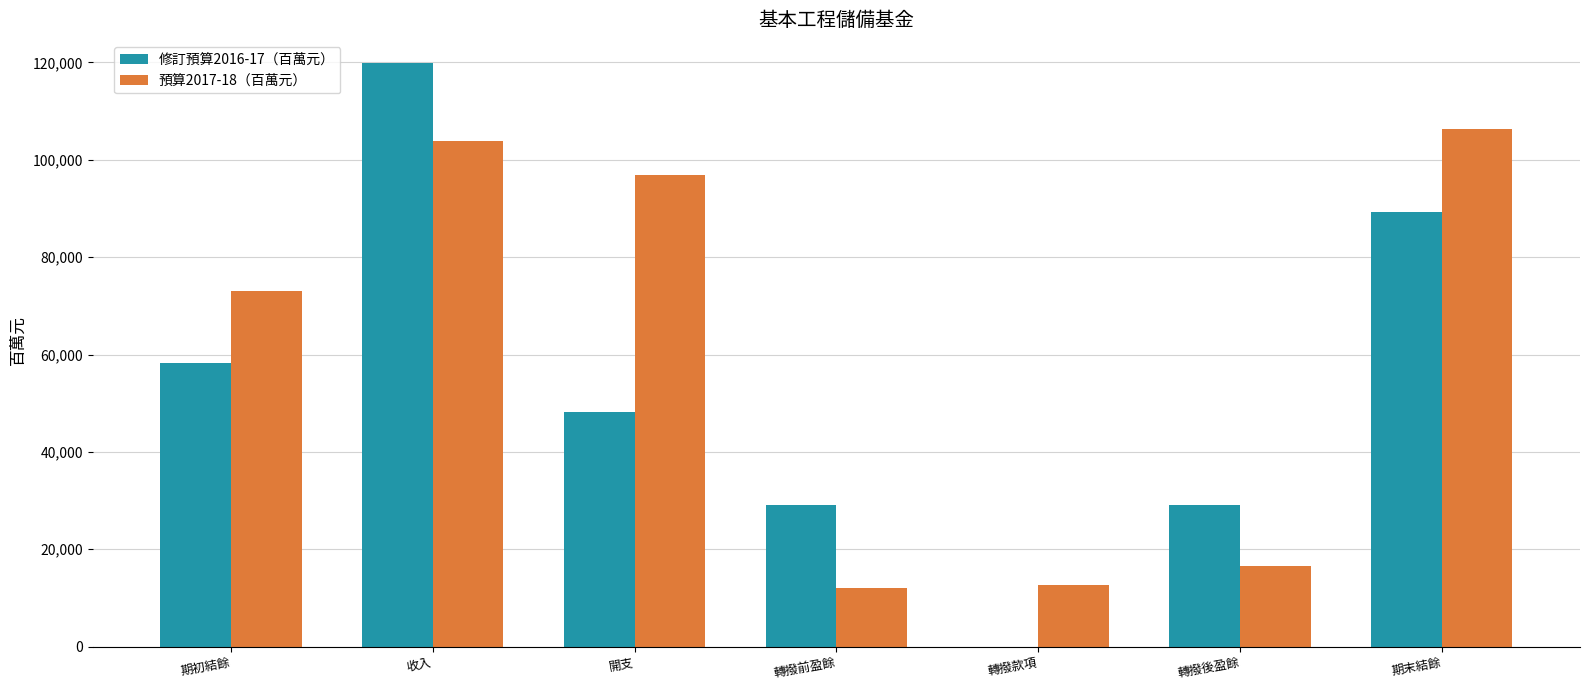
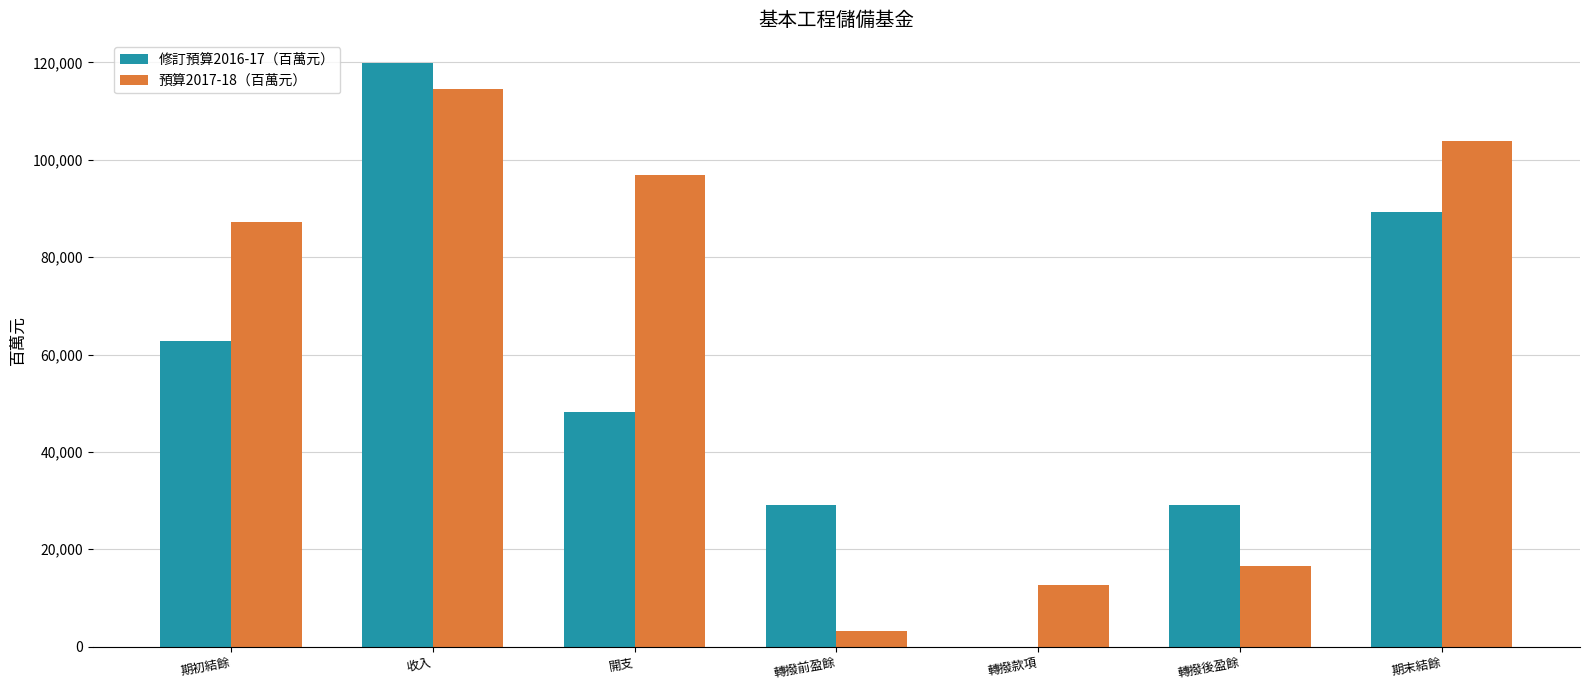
  {
    "修訂預算2016-17（百萬元）": {
-     "期初結餘": "58,000",
+     "期初結餘": "63,000",
      "收入": "120,000",
      "開支": "48,000",
      "轉撥前盈餘": "29,000",
      "轉撥款項": "0",
      "轉撥後盈餘": "29,000",
      "期末結餘": "89,000"
    },
    "預算2017-18（百萬元）": {
-     "期初結餘": "73,000",
-     "收入": "104,000",
+     "期初結餘": "87,000",
+     "收入": "115,000",
      "開支": "97,000",
-     "轉撥前盈餘": "12,000",
+     "轉撥前盈餘": "3,000",
      "轉撥款項": "13,000",
      "轉撥後盈餘": "17,000",
-     "期末結餘": "106,000"
+     "期末結餘": "104,000"
    }
  }
